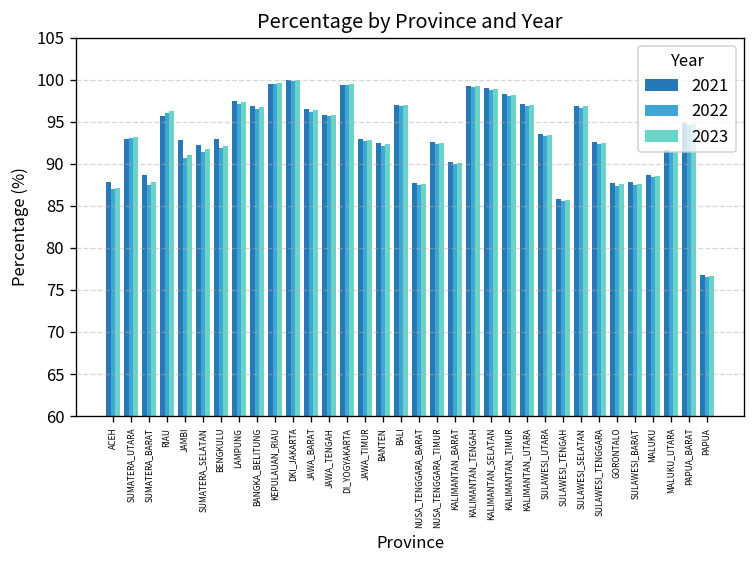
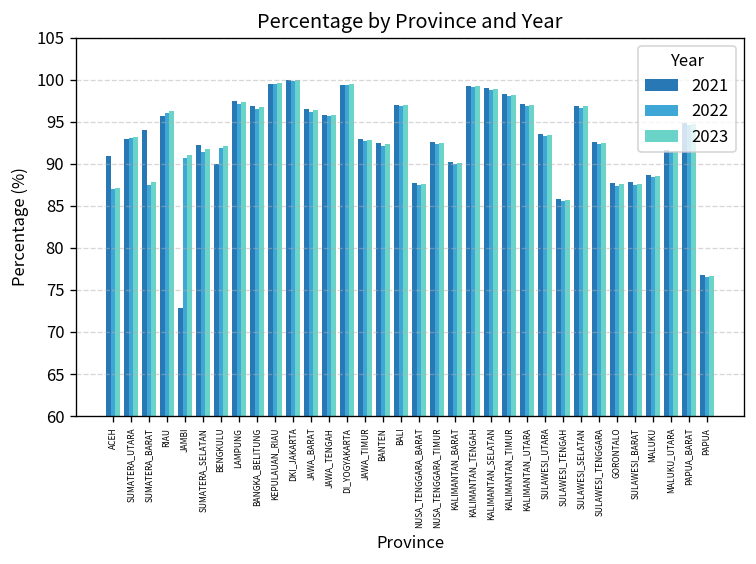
  {
    "2021": {
-     "ACEH": 88,
+     "ACEH": 91,
      "SUMATERA_UTARA": 93,
-     "SUMATERA_BARAT": 89,
+     "SUMATERA_BARAT": 94,
      "RIAU": 96,
-     "JAMBI": 93,
+     "JAMBI": 73,
      "SUMATERA_SELATAN": 92,
-     "BENGKULU": 93,
+     "BENGKULU": 90,
      "LAMPUNG": 97,
      "BANGKA_BELITUNG": 97,
      "KEPULAUAN_RIAU": 100,
      "DKI_JAKARTA": 100,
      "JAWA_BARAT": 97,
      "JAWA_TENGAH": 96,
      "DI_YOGYAKARTA": 99,
      "JAWA_TIMUR": 93,
      "BANTEN": 92,
      "BALI": 97,
      "NUSA_TENGGARA_BARAT": 88,
      "NUSA_TENGGARA_TIMUR": 93,
      "KALIMANTAN_BARAT": 90,
      "KALIMANTAN_TENGAH": 99,
      "KALIMANTAN_SELATAN": 99,
      "KALIMANTAN_TIMUR": 98,
      "KALIMANTAN_UTARA": 97,
      "SULAWESI_UTARA": 94,
      "SULAWESI_TENGAH": 86,
      "SULAWESI_SELATAN": 97,
      "SULAWESI_TENGGARA": 93,
      "GORONTALO": 88,
      "SULAWESI_BARAT": 88,
      "MALUKU": 89,
      "PAPUA": 77
    },
    "2022": {
      "ACEH": 87,
      "SUMATERA_UTARA": 93,
      "SUMATERA_BARAT": 88,
      "RIAU": 96,
      "JAMBI": 91,
      "SUMATERA_SELATAN": 91,
      "BENGKULU": 92,
      "LAMPUNG": 97,
      "BANGKA_BELITUNG": 97,
      "KEPULAUAN_RIAU": 99,
      "DKI_JAKARTA": 100,
      "JAWA_BARAT": 96,
      "JAWA_TENGAH": 96,
      "DI_YOGYAKARTA": 99,
      "JAWA_TIMUR": 93,
      "BANTEN": 92,
      "BALI": 97,
      "NUSA_TENGGARA_BARAT": 87,
      "NUSA_TENGGARA_TIMUR": 92,
      "KALIMANTAN_BARAT": 90,
      "KALIMANTAN_TENGAH": 99,
      "KALIMANTAN_SELATAN": 99,
      "KALIMANTAN_TIMUR": 98,
      "KALIMANTAN_UTARA": 97,
      "SULAWESI_UTARA": 93,
      "SULAWESI_TENGAH": 86,
      "SULAWESI_SELATAN": 97,
      "SULAWESI_TENGGARA": 92,
      "GORONTALO": 87,
      "SULAWESI_BARAT": 88,
      "MALUKU": 88,
      "MALUKU_UTARA": 91,
      "PAPUA": 77
    },
    "2023": {
      "ACEH": 87,
      "SUMATERA_UTARA": 93,
      "SUMATERA_BARAT": 88,
      "RIAU": 96,
      "JAMBI": 91,
      "SUMATERA_SELATAN": 92,
      "BENGKULU": 92,
      "LAMPUNG": 97,
      "BANGKA_BELITUNG": 97,
      "KEPULAUAN_RIAU": 100,
      "DKI_JAKARTA": 100,
      "JAWA_BARAT": 96,
      "JAWA_TENGAH": 96,
      "DI_YOGYAKARTA": 99,
      "JAWA_TIMUR": 93,
      "BANTEN": 92,
      "BALI": 97,
      "NUSA_TENGGARA_BARAT": 88,
      "NUSA_TENGGARA_TIMUR": 92,
      "KALIMANTAN_BARAT": 90,
      "KALIMANTAN_TENGAH": 99,
      "KALIMANTAN_SELATAN": 99,
      "KALIMANTAN_TIMUR": 98,
      "KALIMANTAN_UTARA": 97,
      "SULAWESI_UTARA": 93,
      "SULAWESI_TENGAH": 86,
      "SULAWESI_SELATAN": 97,
      "SULAWESI_TENGGARA": 92,
      "GORONTALO": 88,
      "SULAWESI_BARAT": 88,
      "MALUKU": 89,
      "PAPUA": 77
    }
  }
